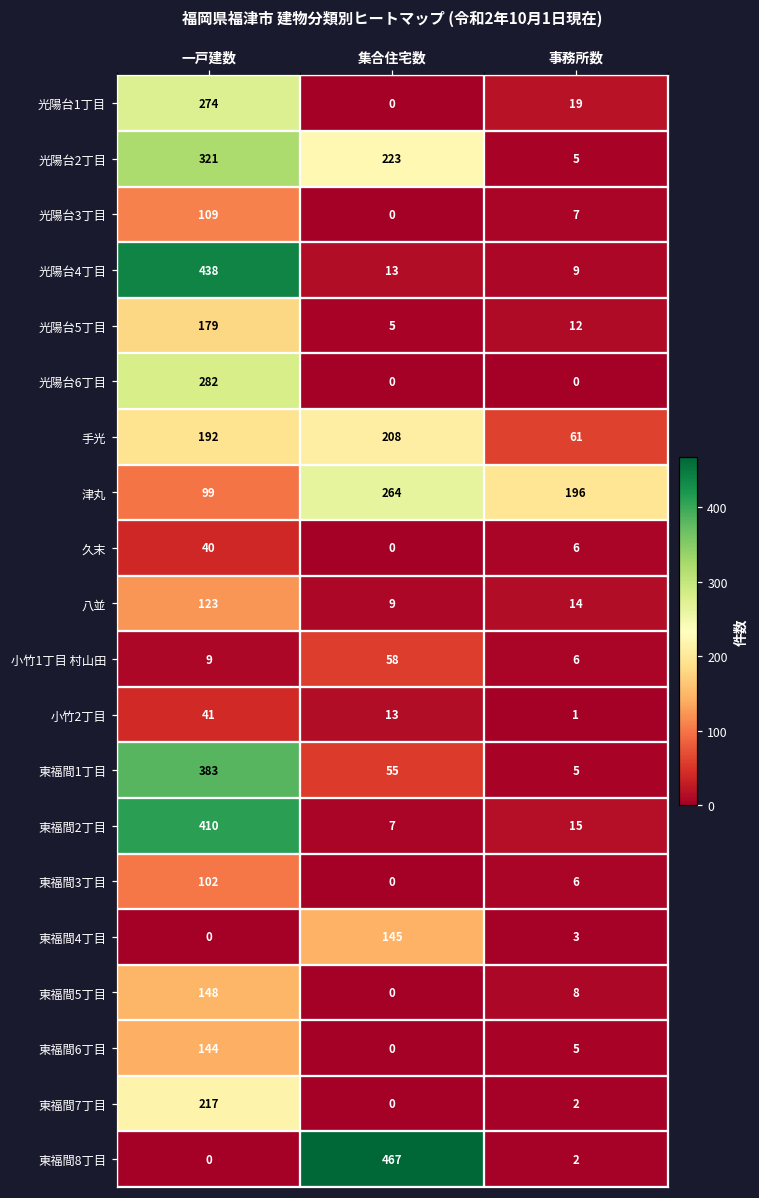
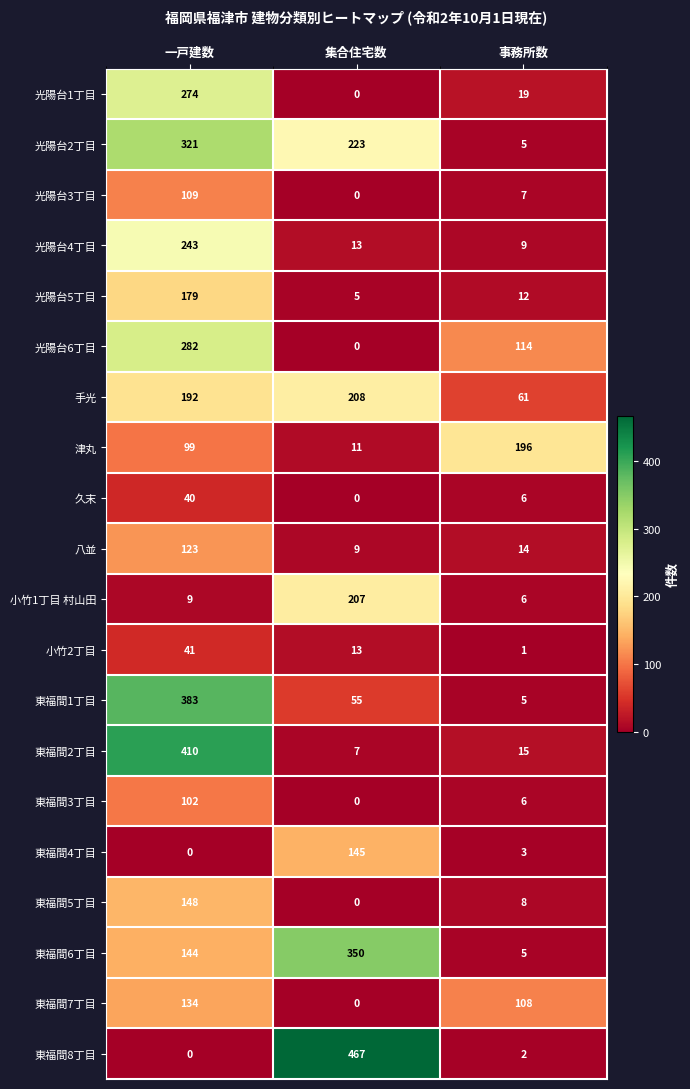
  {
    "光陽台1丁目": {
      "一戸建数": 274,
      "集合住宅数": 0,
      "事務所数": 19
    },
    "光陽台2丁目": {
      "一戸建数": 321,
      "集合住宅数": 223,
      "事務所数": 5
    },
    "光陽台3丁目": {
      "一戸建数": 109,
      "集合住宅数": 0,
      "事務所数": 7
    },
    "光陽台4丁目": {
-     "一戸建数": 438,
+     "一戸建数": 243,
      "集合住宅数": 13,
      "事務所数": 9
    },
    "光陽台5丁目": {
      "一戸建数": 179,
      "集合住宅数": 5,
      "事務所数": 12
    },
    "光陽台6丁目": {
      "一戸建数": 282,
      "集合住宅数": 0,
-     "事務所数": 0
+     "事務所数": 114
    },
    "手光": {
      "一戸建数": 192,
      "集合住宅数": 208,
      "事務所数": 61
    },
    "津丸": {
      "一戸建数": 99,
-     "集合住宅数": 264,
+     "集合住宅数": 11,
      "事務所数": 196
    },
    "久末": {
      "一戸建数": 40,
      "集合住宅数": 0,
      "事務所数": 6
    },
    "八並": {
      "一戸建数": 123,
      "集合住宅数": 9,
      "事務所数": 14
    },
    "小竹1丁目 村山田": {
      "一戸建数": 9,
-     "集合住宅数": 58,
+     "集合住宅数": 207,
      "事務所数": 6
    },
    "小竹2丁目": {
      "一戸建数": 41,
      "集合住宅数": 13,
      "事務所数": 1
    },
    "東福間1丁目": {
      "一戸建数": 383,
      "集合住宅数": 55,
      "事務所数": 5
    },
    "東福間2丁目": {
      "一戸建数": 410,
      "集合住宅数": 7,
      "事務所数": 15
    },
    "東福間3丁目": {
      "一戸建数": 102,
      "集合住宅数": 0,
      "事務所数": 6
    },
    "東福間4丁目": {
      "一戸建数": 0,
      "集合住宅数": 145,
      "事務所数": 3
    },
    "東福間5丁目": {
      "一戸建数": 148,
      "集合住宅数": 0,
      "事務所数": 8
    },
    "東福間6丁目": {
      "一戸建数": 144,
-     "集合住宅数": 0,
+     "集合住宅数": 350,
      "事務所数": 5
    },
    "東福間7丁目": {
-     "一戸建数": 217,
+     "一戸建数": 134,
      "集合住宅数": 0,
-     "事務所数": 2
+     "事務所数": 108
    },
    "東福間8丁目": {
      "一戸建数": 0,
      "集合住宅数": 467,
      "事務所数": 2
    }
  }
